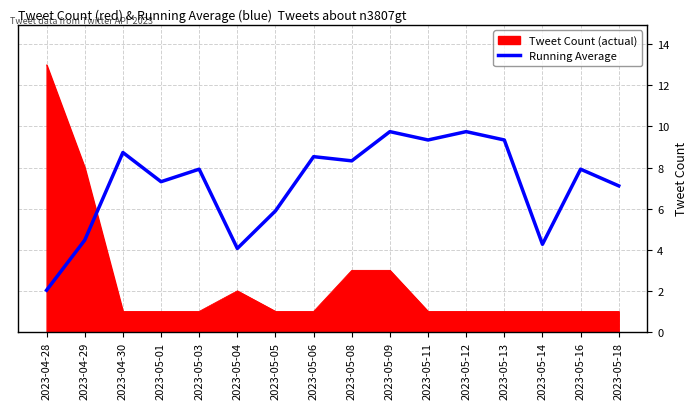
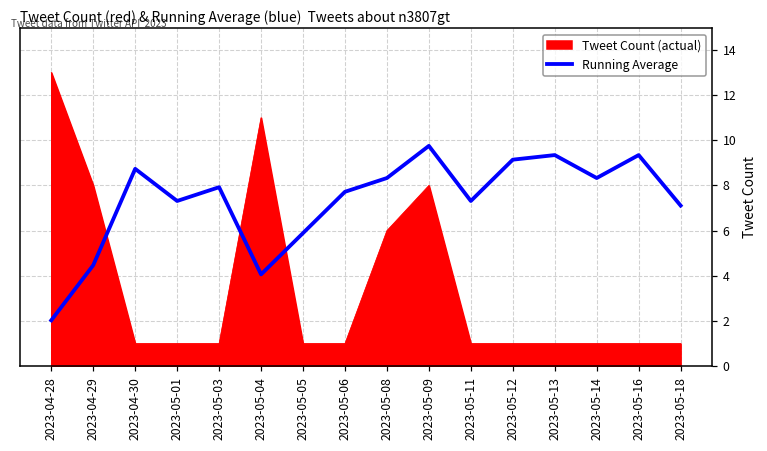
  {
    "Tweet Count (actual)": {
      "2023-04-28": 13,
      "2023-04-29": 8,
      "2023-04-30": 1,
      "2023-05-01": 1,
      "2023-05-03": 1,
-     "2023-05-04": 2,
+     "2023-05-04": 11,
      "2023-05-05": 1,
      "2023-05-06": 1,
-     "2023-05-08": 3,
-     "2023-05-09": 3,
+     "2023-05-08": 6,
+     "2023-05-09": 8,
      "2023-05-11": 1,
      "2023-05-12": 1,
      "2023-05-13": 1,
      "2023-05-14": 1,
      "2023-05-16": 1,
      "2023-05-18": 1
    },
    "Running Average": {
      "2023-04-28": 2.0,
      "2023-04-29": 4.5,
      "2023-04-30": 8.7,
      "2023-05-01": 7.3,
      "2023-05-03": 7.9,
      "2023-05-04": 4.1,
      "2023-05-05": 5.9,
-     "2023-05-06": 8.5,
+     "2023-05-06": 7.7,
      "2023-05-08": 8.3,
      "2023-05-09": 9.8,
-     "2023-05-11": 9.3,
-     "2023-05-12": 9.8,
+     "2023-05-11": 7.3,
+     "2023-05-12": 9.1,
      "2023-05-13": 9.3,
-     "2023-05-14": 4.3,
-     "2023-05-16": 7.9,
+     "2023-05-14": 8.3,
+     "2023-05-16": 9.3,
      "2023-05-18": 7.1
    }
  }
